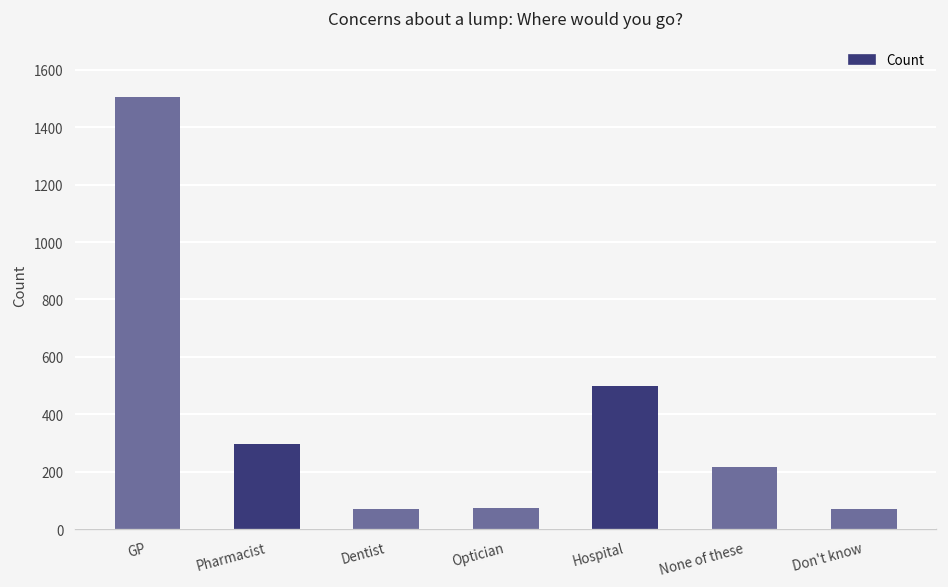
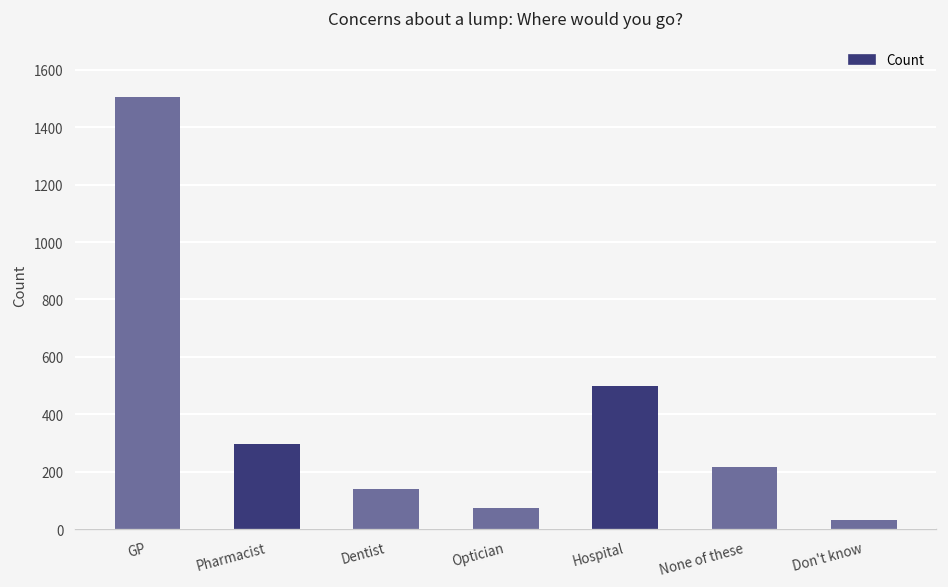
  {
    "GP": 1500,
    "Pharmacist": 300,
-   "Dentist": 70,
+   "Dentist": 140,
    "Optician": 70,
    "Hospital": 500,
    "None of these": 220,
-   "Don't know": 70
+   "Don't know": 30
  }
